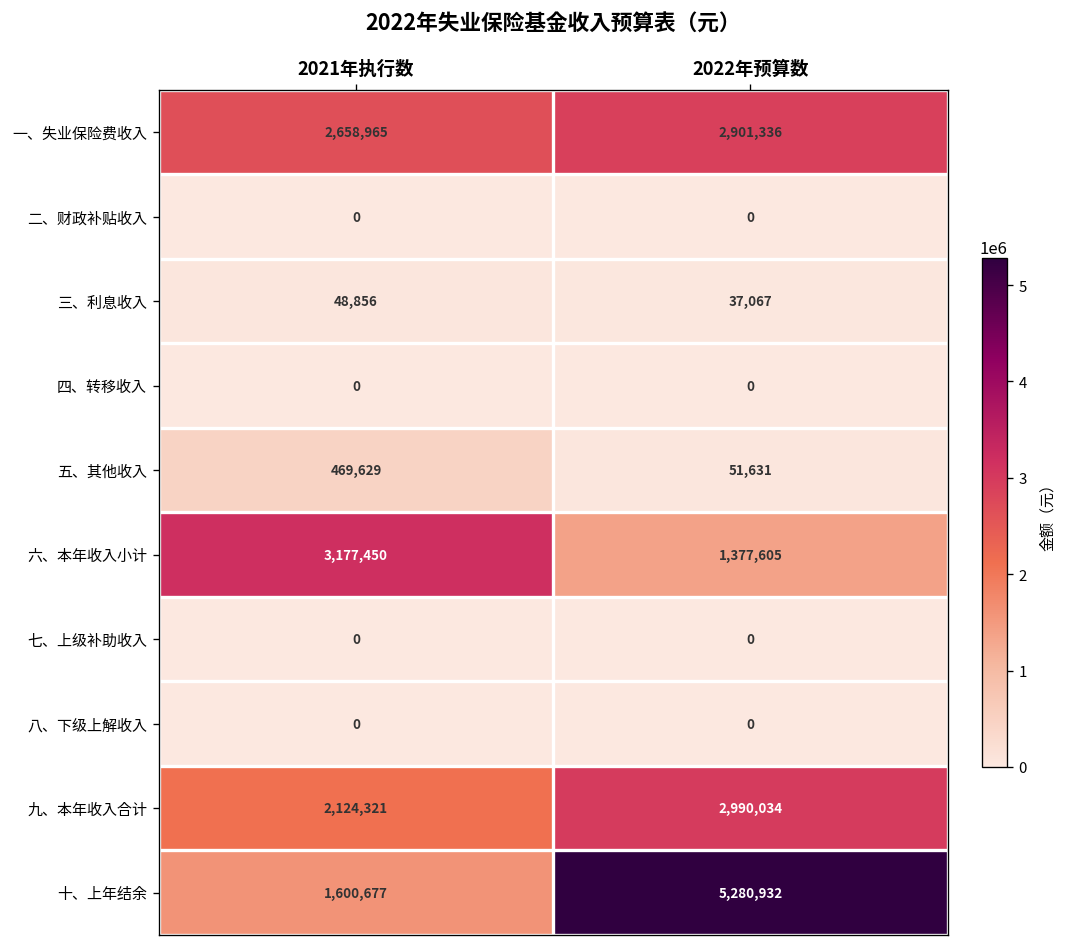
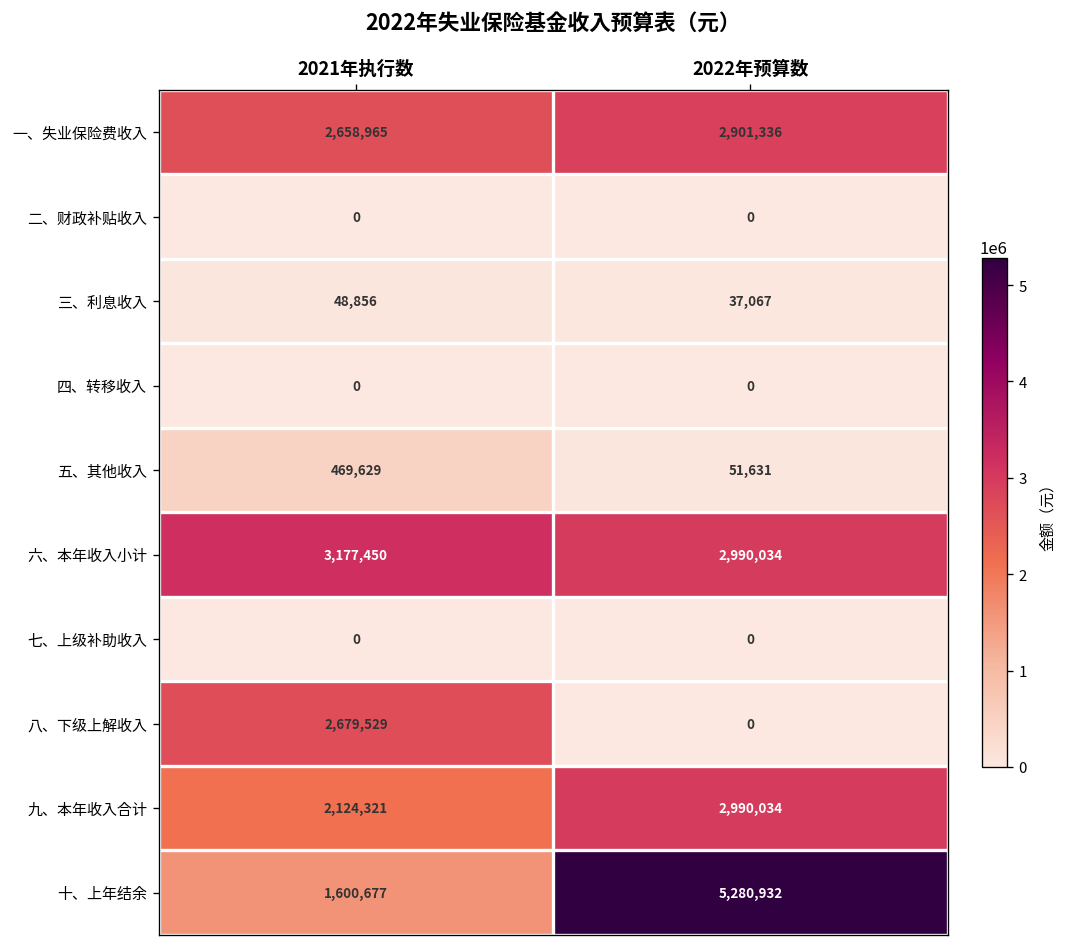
  {
    "一、失业保险费收入": {
      "2021年执行数": "2,658,965",
      "2022年预算数": "2,901,336"
    },
    "二、财政补贴收入": {
      "2021年执行数": "0",
      "2022年预算数": "0"
    },
    "三、利息收入": {
      "2021年执行数": "48,856",
      "2022年预算数": "37,067"
    },
    "四、转移收入": {
      "2021年执行数": "0",
      "2022年预算数": "0"
    },
    "五、其他收入": {
      "2021年执行数": "469,629",
      "2022年预算数": "51,631"
    },
    "六、本年收入小计": {
      "2021年执行数": "3,177,450",
-     "2022年预算数": "1,377,605"
+     "2022年预算数": "2,990,034"
    },
    "七、上级补助收入": {
      "2021年执行数": "0",
      "2022年预算数": "0"
    },
    "八、下级上解收入": {
-     "2021年执行数": "0",
+     "2021年执行数": "2,679,529",
      "2022年预算数": "0"
    },
    "九、本年收入合计": {
      "2021年执行数": "2,124,321",
      "2022年预算数": "2,990,034"
    },
    "十、上年结余": {
      "2021年执行数": "1,600,677",
      "2022年预算数": "5,280,932"
    }
  }
